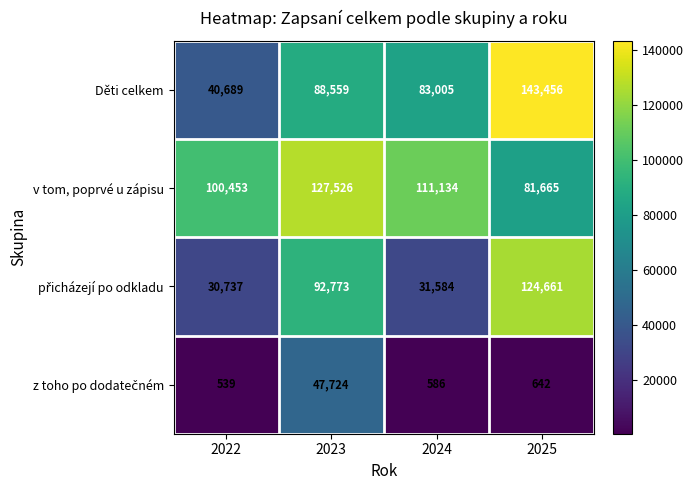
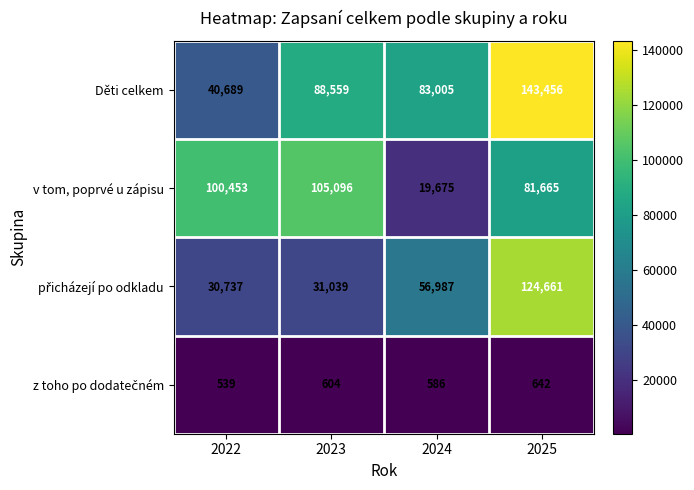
  {
    "Děti celkem": {
      "2022": "40,689",
      "2023": "88,559",
      "2024": "83,005",
      "2025": "143,456"
    },
    "v tom, poprvé u zápisu": {
      "2022": "100,453",
-     "2023": "127,526",
-     "2024": "111,134",
+     "2023": "105,096",
+     "2024": "19,675",
      "2025": "81,665"
    },
    "přicházejí po odkladu": {
      "2022": "30,737",
-     "2023": "92,773",
-     "2024": "31,584",
+     "2023": "31,039",
+     "2024": "56,987",
      "2025": "124,661"
    },
    "z toho po dodatečném": {
      "2022": "539",
-     "2023": "47,724",
+     "2023": "604",
      "2024": "586",
      "2025": "642"
    }
  }
